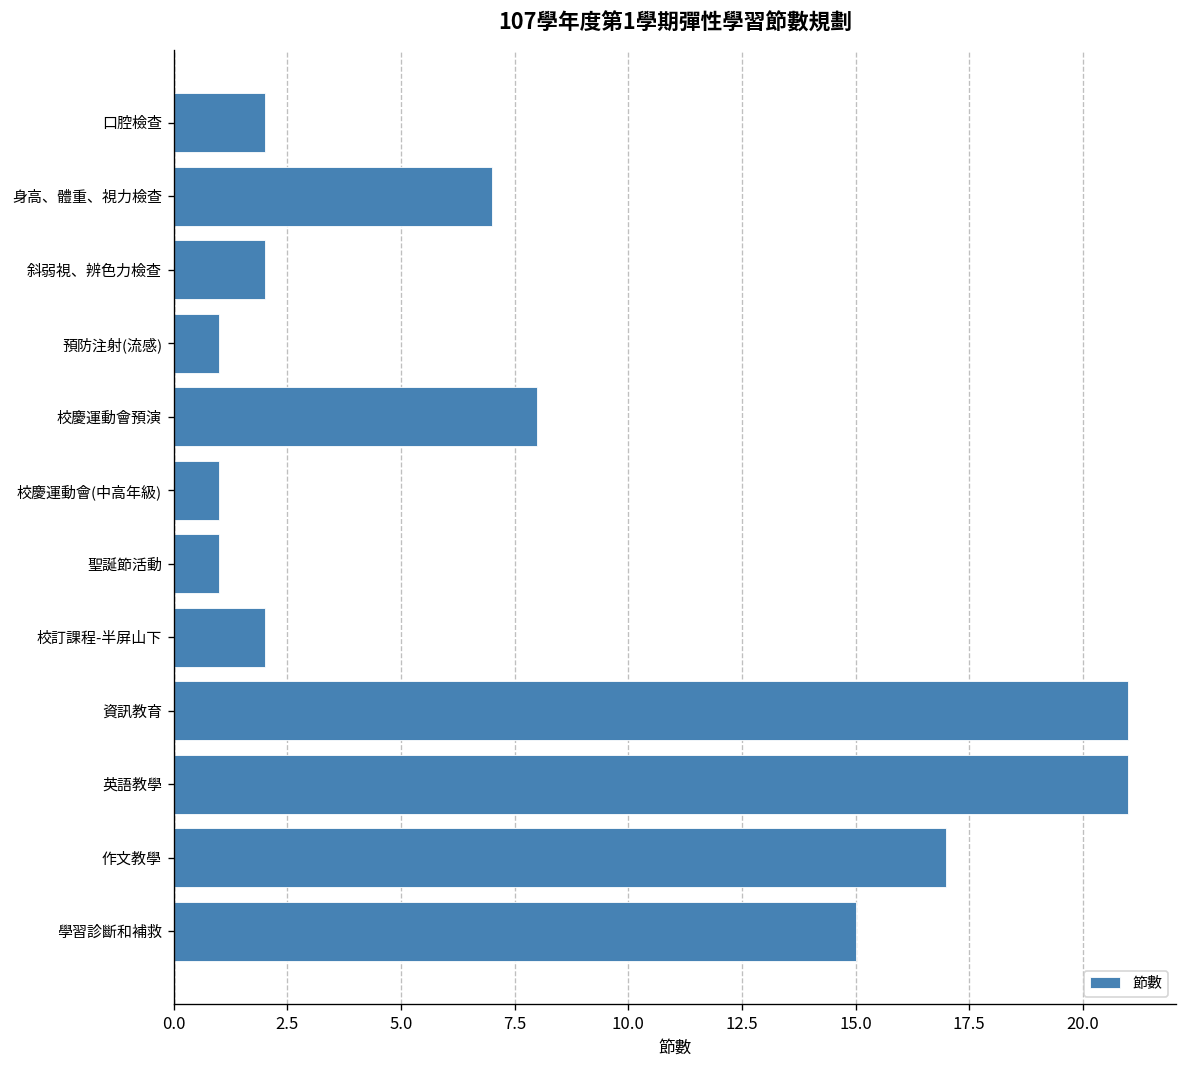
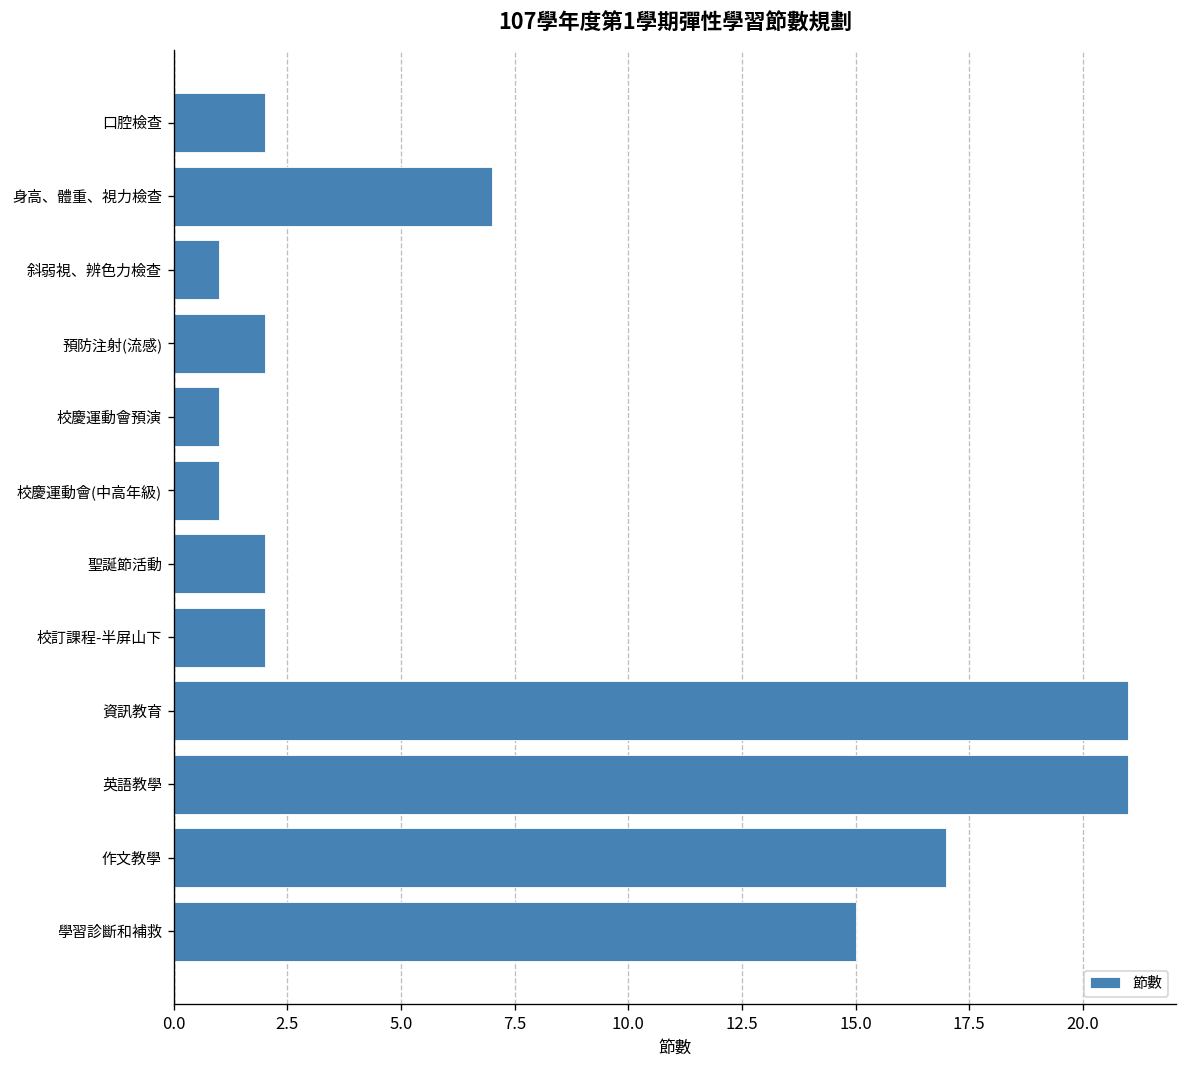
  {
    "口腔檢查": 2,
    "身高、體重、視力檢查": 7,
-   "斜弱視、辨色力檢查": 2,
-   "預防注射(流感)": 1,
-   "校慶運動會預演": 8,
+   "斜弱視、辨色力檢查": 1,
+   "預防注射(流感)": 2,
+   "校慶運動會預演": 1,
    "校慶運動會(中高年級)": 1,
-   "聖誕節活動": 1,
+   "聖誕節活動": 2,
    "校訂課程-半屏山下": 2,
    "資訊教育": 21,
    "英語教學": 21,
    "作文教學": 17,
    "學習診斷和補救": 15
  }
